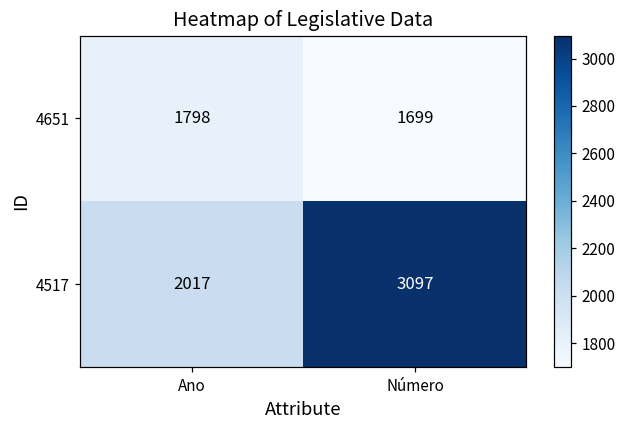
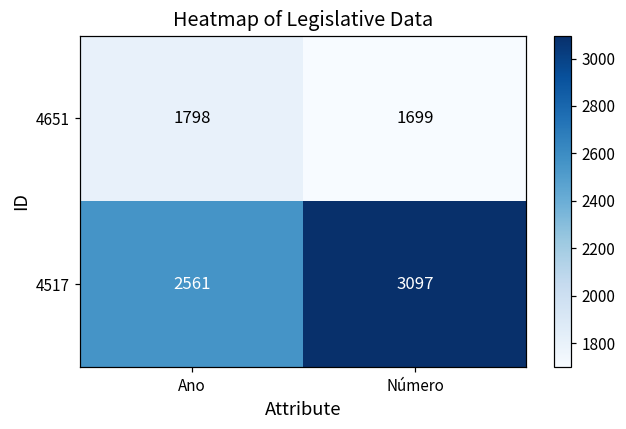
  {
    "4651": {
      "Ano": 1798,
      "Número": 1699
    },
    "4517": {
-     "Ano": 2017,
+     "Ano": 2561,
      "Número": 3097
    }
  }
